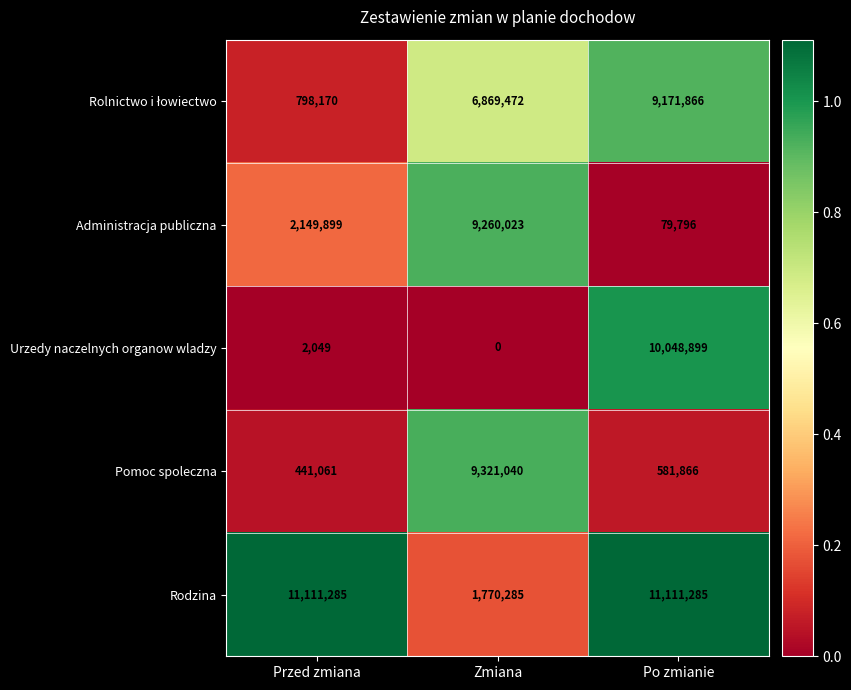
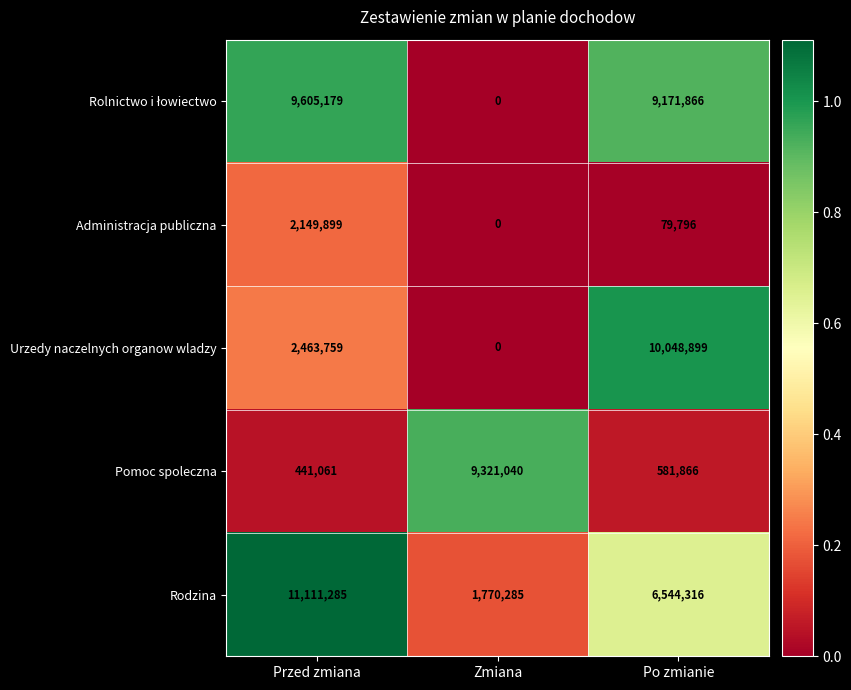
  {
    "Rolnictwo i łowiectwo": {
-     "Przed zmiana": "798,170",
-     "Zmiana": "6,869,472",
+     "Przed zmiana": "9,605,179",
+     "Zmiana": "0",
      "Po zmianie": "9,171,866"
    },
    "Administracja publiczna": {
      "Przed zmiana": "2,149,899",
-     "Zmiana": "9,260,023",
+     "Zmiana": "0",
      "Po zmianie": "79,796"
    },
    "Urzedy naczelnych organow wladzy": {
-     "Przed zmiana": "2,049",
+     "Przed zmiana": "2,463,759",
      "Zmiana": "0",
      "Po zmianie": "10,048,899"
    },
    "Pomoc spoleczna": {
      "Przed zmiana": "441,061",
      "Zmiana": "9,321,040",
      "Po zmianie": "581,866"
    },
    "Rodzina": {
      "Przed zmiana": "11,111,285",
      "Zmiana": "1,770,285",
-     "Po zmianie": "11,111,285"
+     "Po zmianie": "6,544,316"
    }
  }
